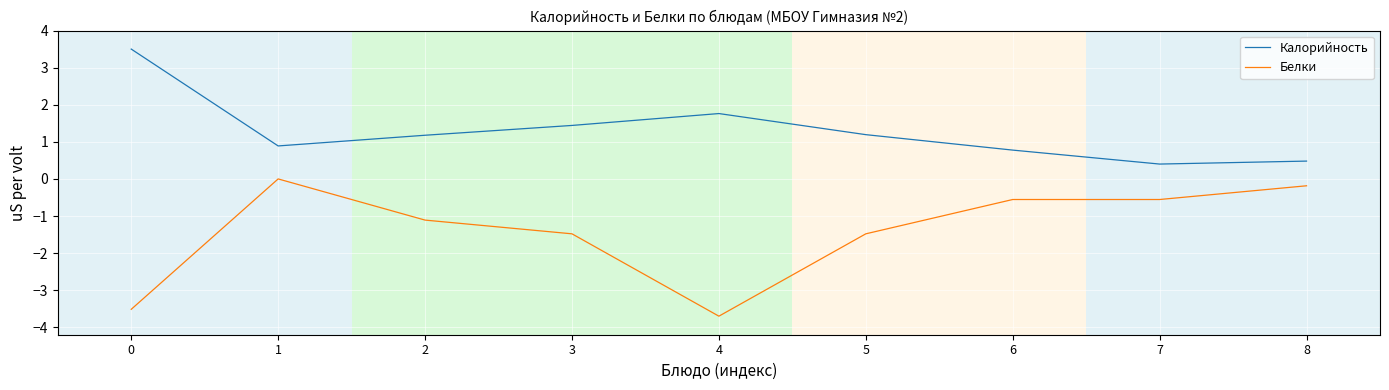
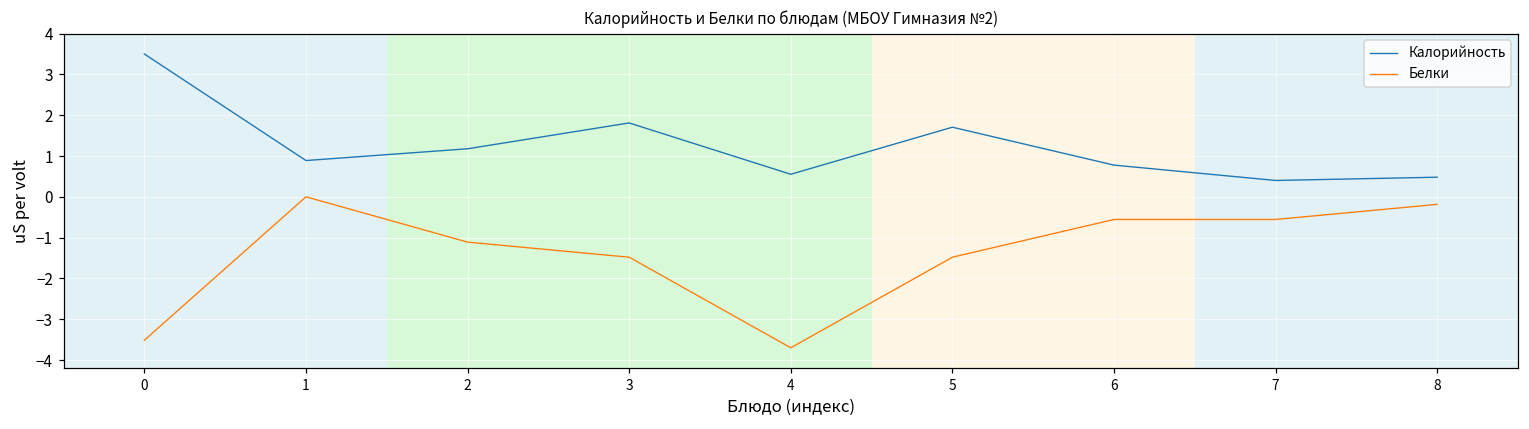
  {
    "Калорийность": {
      "0": 3.5,
      "1": 0.9,
      "2": 1.2,
-     "3": 1.4,
-     "4": 1.8,
-     "5": 1.2,
+     "3": 1.8,
+     "4": 0.6,
+     "5": 1.7,
      "6": 0.8,
      "7": 0.4,
      "8": 0.5
    },
    "Белки": {
      "0": -3.5,
      "1": 0.0,
      "2": -1.1,
      "3": -1.5,
      "4": -3.7,
      "5": -1.5,
      "6": -0.6,
      "7": -0.6,
      "8": -0.2
    }
  }
